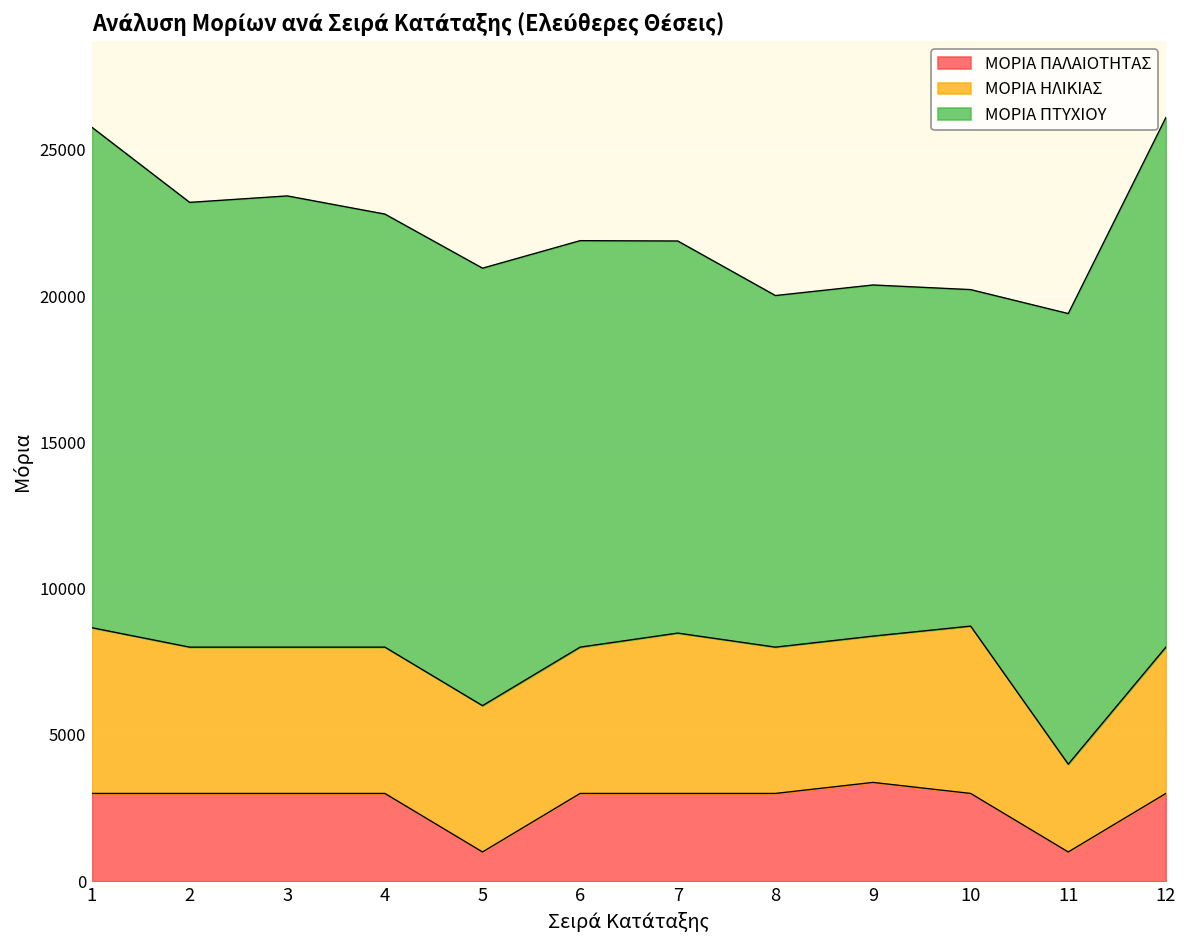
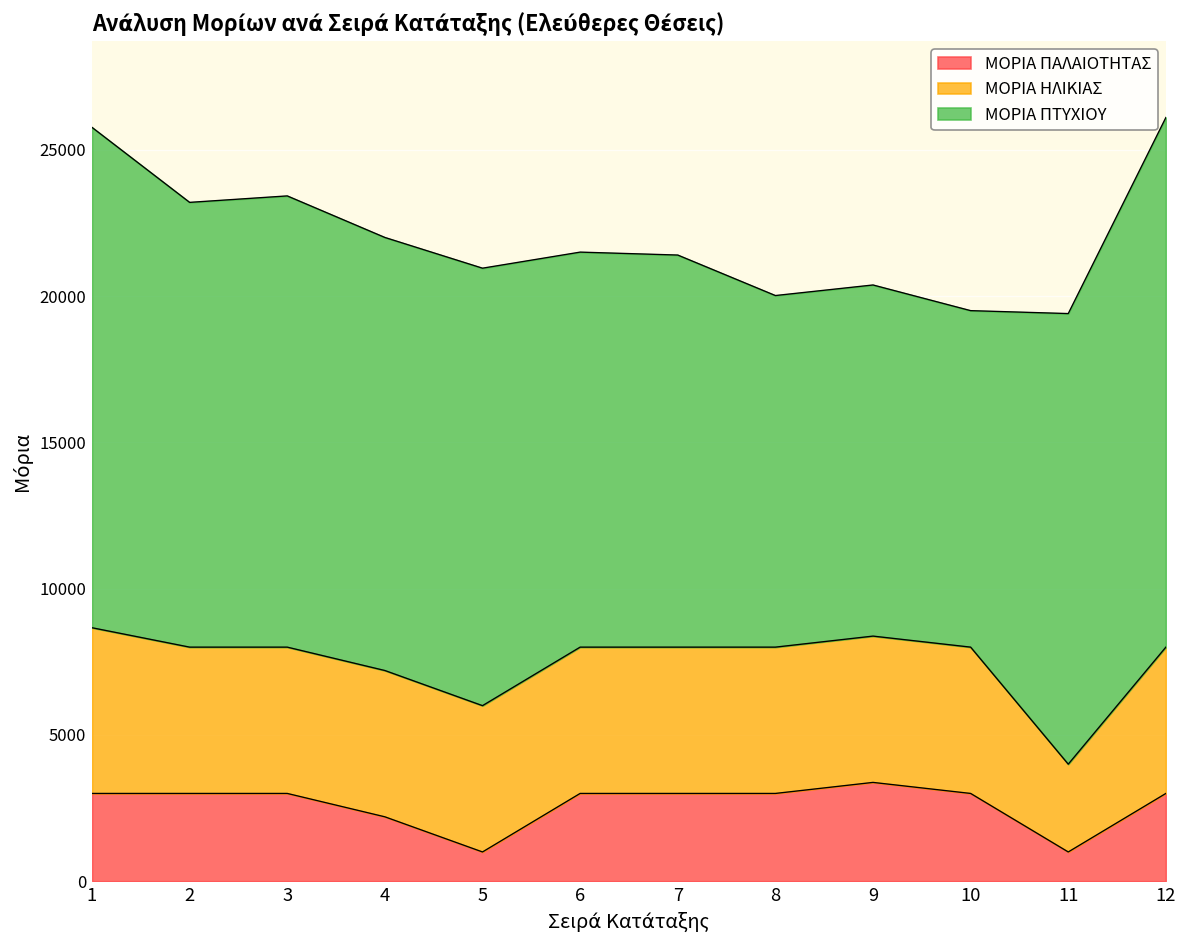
  {
    "ΜΟΡΙΑ ΠΑΛΑΙΟΤΗΤΑΣ": {
      "1": 3000,
      "2": 3000,
      "3": 3000,
-     "4": 3000,
+     "4": 2200,
      "5": 1000,
      "6": 3000,
      "7": 3000,
      "8": 3000,
      "9": 3400,
      "10": 3000,
      "11": 1000,
      "12": 3000
    },
    "ΜΟΡΙΑ ΗΛΙΚΙΑΣ": {
      "1": 5700,
      "2": 5000,
      "3": 5000,
      "4": 5000,
      "5": 5000,
      "6": 5000,
-     "7": 5500,
+     "7": 5000,
      "8": 5000,
      "9": 5000,
-     "10": 5700,
+     "10": 5000,
      "11": 3000,
      "12": 5000
    },
    "ΜΟΡΙΑ ΠΤΥΧΙΟΥ": {
      "1": 17100,
      "2": 15200,
      "3": 15400,
      "4": 14800,
      "5": 15000,
-     "6": 13900,
+     "6": 13500,
      "7": 13400,
      "8": 12000,
      "9": 12000,
      "10": 11500,
      "11": 15400,
      "12": 18100
    }
  }
